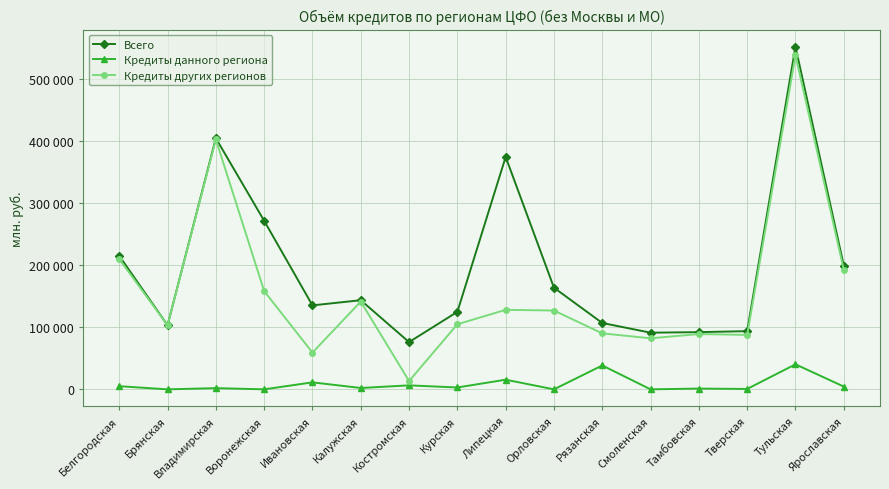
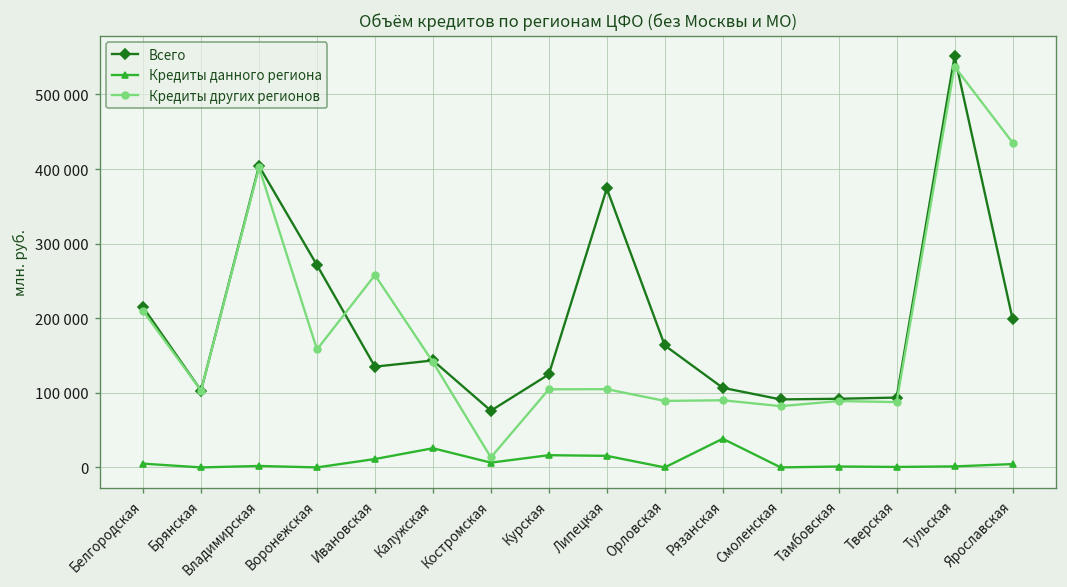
  {
    "Всего": {
      "Белгородская": 210000,
      "Воронежская": 270000,
      "Ивановская": 140000,
      "Костромская": 80000,
      "Курская": 120000,
      "Липецкая": 370000,
      "Орловская": 160000,
      "Рязанская": 110000,
      "Смоленская": 90000,
      "Тверская": 90000,
      "Тульская": 550000,
      "Ярославская": 200000
    },
    "Кредиты данного региона": {
      "Белгородская": 10000,
      "Брянская": 0,
      "Владимирская": 0,
      "Воронежская": 0,
      "Ивановская": 10000,
-     "Калужская": 0,
+     "Калужская": 30000,
      "Костромская": 10000,
-     "Курская": 0,
+     "Курская": 20000,
      "Липецкая": 20000,
      "Орловская": 0,
      "Рязанская": 40000,
      "Смоленская": 0,
      "Тамбовская": 0,
      "Тверская": 0,
-     "Тульская": 40000,
+     "Тульская": 0,
      "Ярославская": 0
    },
    "Кредиты других регионов": {
      "Белгородская": 210000,
      "Воронежская": 160000,
-     "Ивановская": 60000,
+     "Ивановская": 260000,
      "Костромская": 10000,
      "Курская": 100000,
-     "Липецкая": 130000,
-     "Орловская": 130000,
+     "Липецкая": 100000,
+     "Орловская": 90000,
      "Рязанская": 90000,
      "Смоленская": 80000,
      "Тверская": 90000,
      "Тульская": 540000,
-     "Ярославская": 190000
+     "Ярославская": 440000
    }
  }
